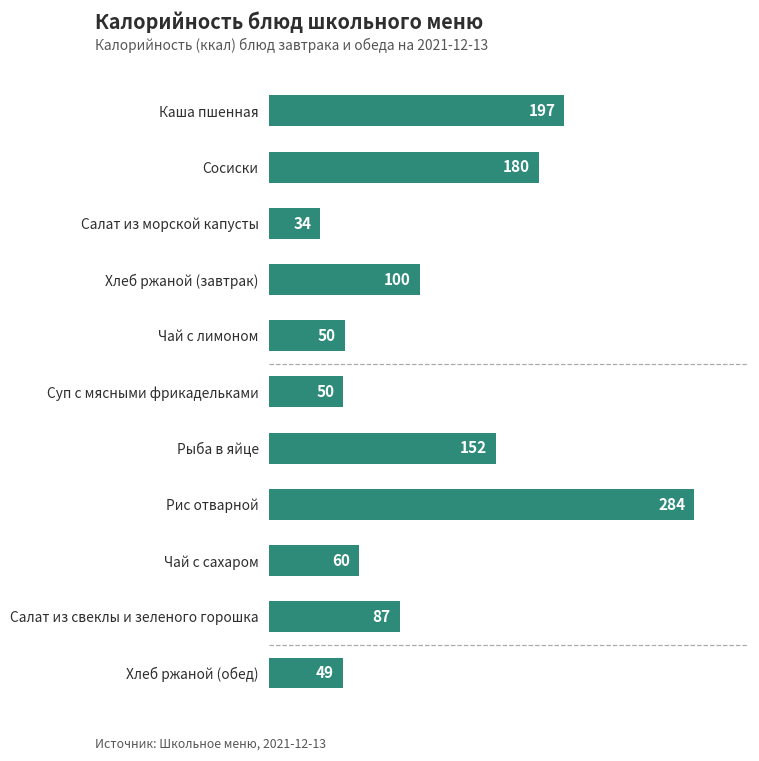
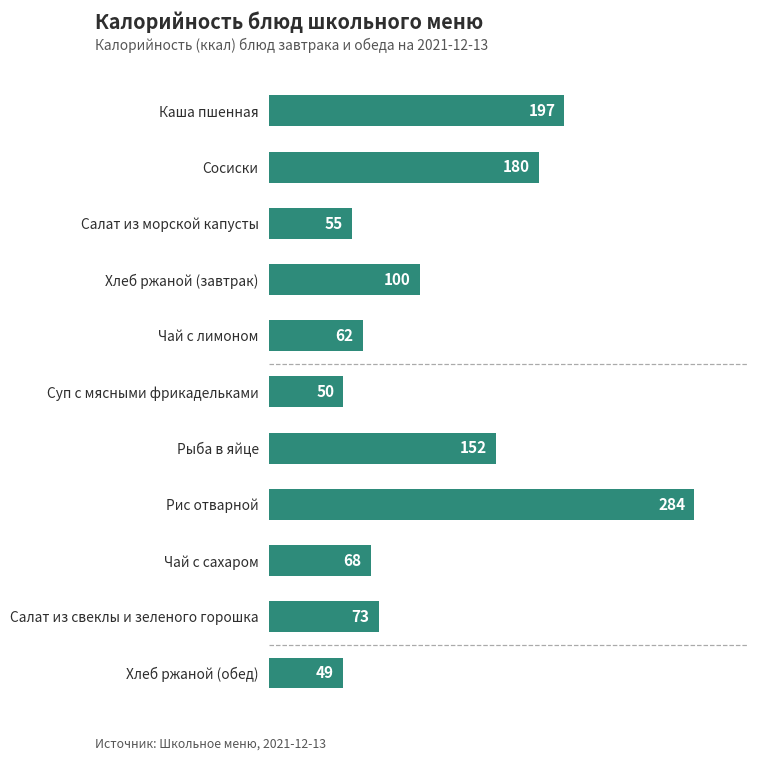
  {
    "Каша пшенная": 197,
    "Сосиски": 180,
-   "Салат из морской капусты": 34,
+   "Салат из морской капусты": 55,
    "Хлеб ржаной (завтрак)": 100,
-   "Чай с лимоном": 50,
+   "Чай с лимоном": 62,
    "Суп с мясными фрикадельками": 50,
    "Рыба в яйце": 152,
    "Рис отварной": 284,
-   "Чай с сахаром": 60,
-   "Салат из свеклы и зеленого горошка": 87,
+   "Чай с сахаром": 68,
+   "Салат из свеклы и зеленого горошка": 73,
    "Хлеб ржаной (обед)": 49
  }
